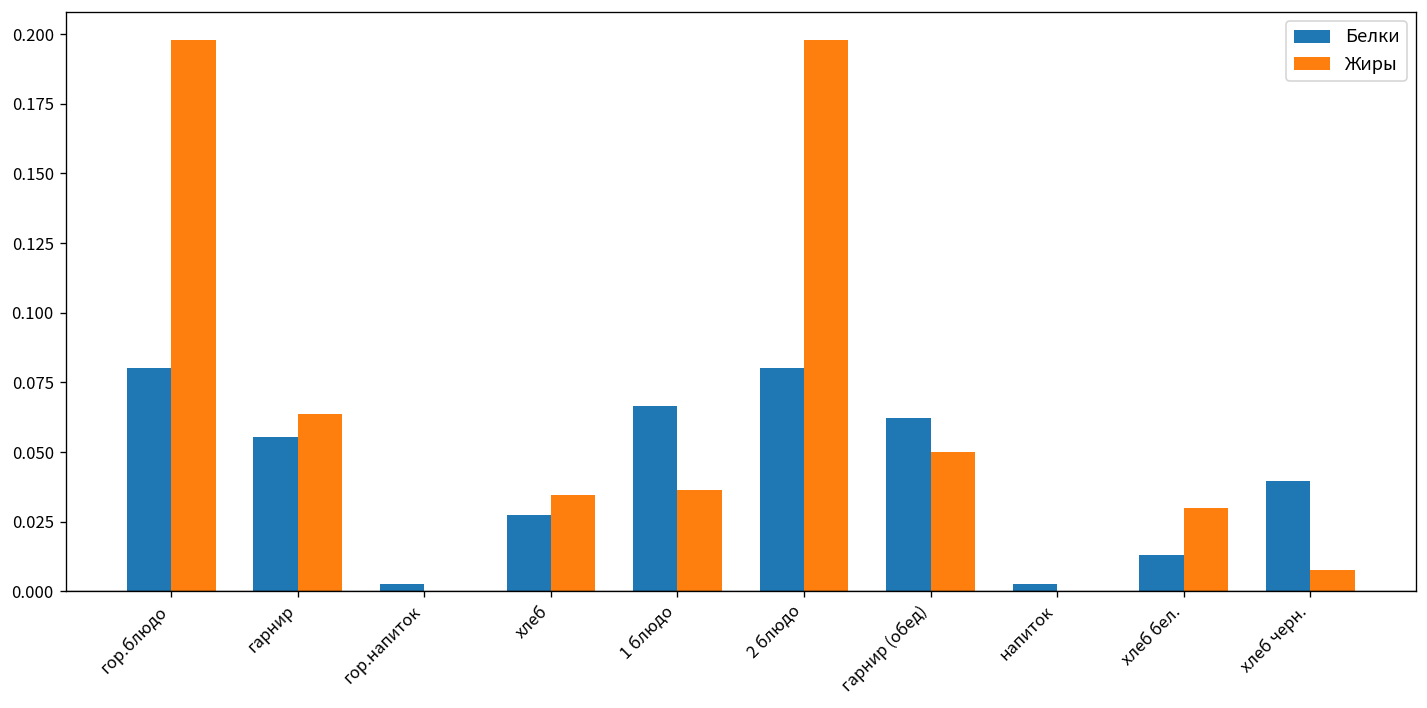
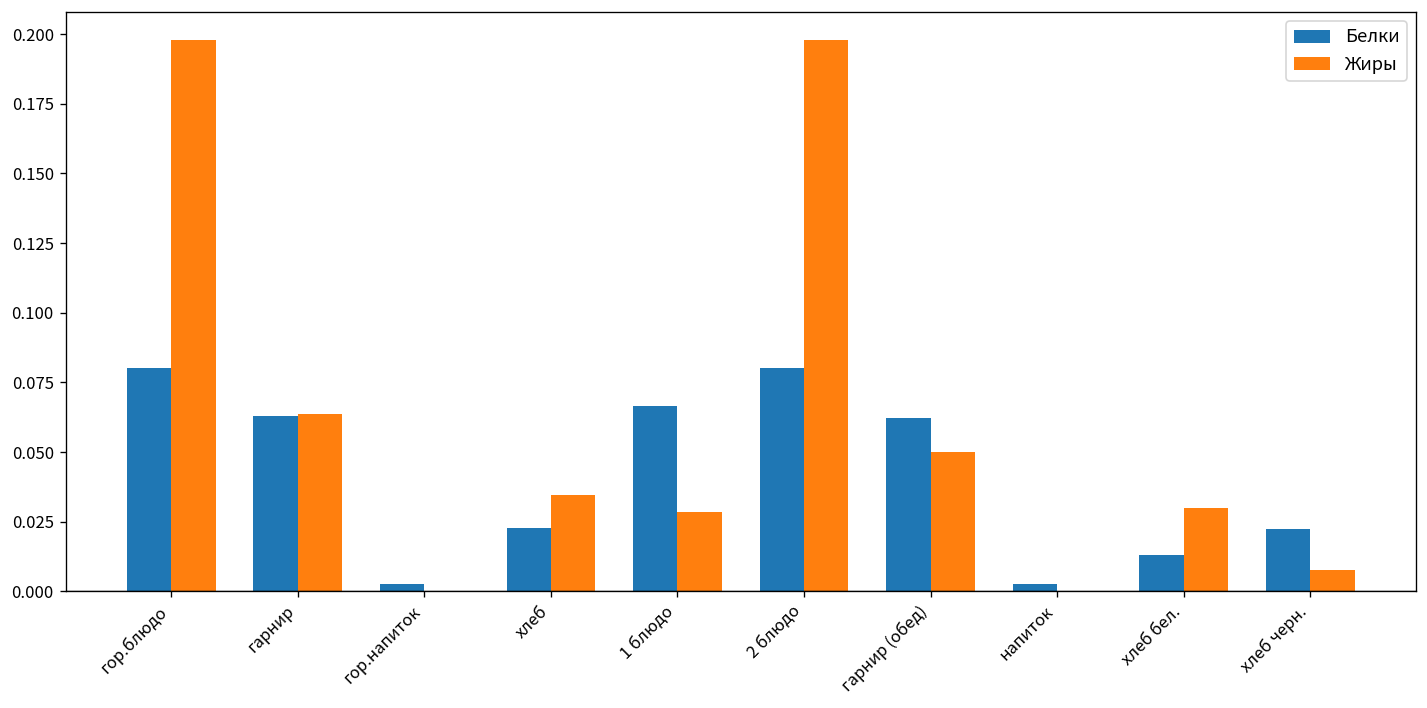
  {
    "Белки": {
      "гор.блюдо": 0.080,
-     "гарнир": 0.056,
+     "гарнир": 0.063,
      "гор.напиток": 0.003,
-     "хлеб": 0.027,
+     "хлеб": 0.023,
      "1 блюдо": 0.066,
      "2 блюдо": 0.080,
      "гарнир (обед)": 0.062,
      "напиток": 0.003,
      "хлеб бел.": 0.013,
-     "хлеб черн.": 0.040
+     "хлеб черн.": 0.023
    },
    "Жиры": {
      "гор.блюдо": 0.198,
      "гарнир": 0.064,
      "хлеб": 0.035,
-     "1 блюдо": 0.036,
+     "1 блюдо": 0.029,
      "2 блюдо": 0.198,
      "гарнир (обед)": 0.050,
      "хлеб бел.": 0.030,
      "хлеб черн.": 0.008
    }
  }
